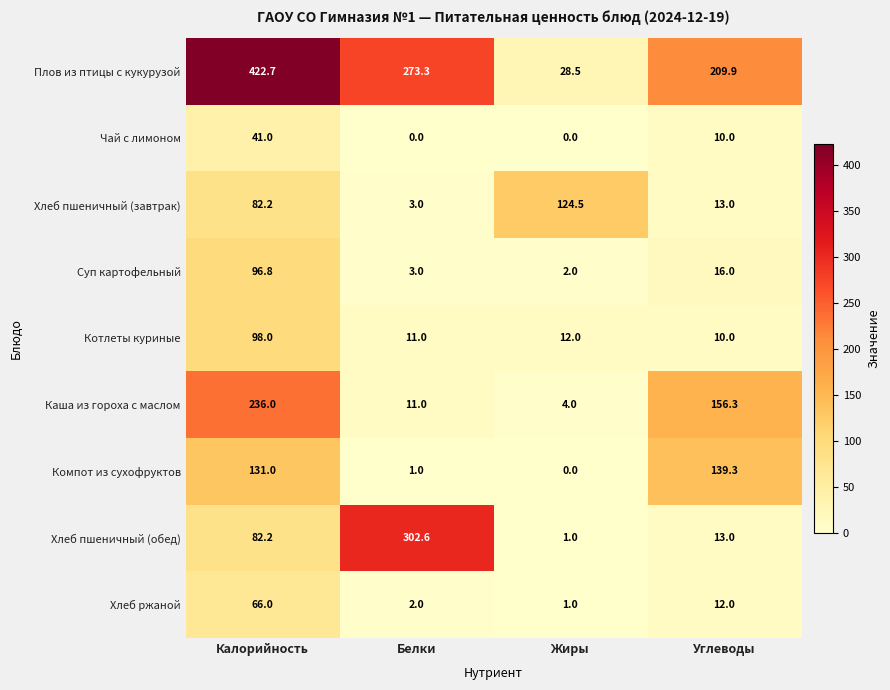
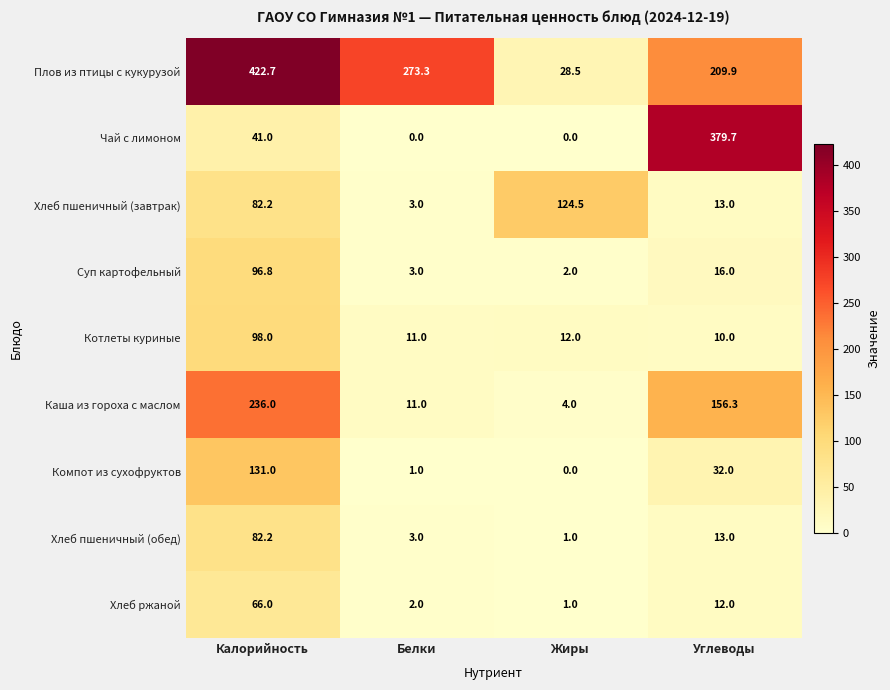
  {
    "Плов из птицы с кукурузой": {
      "Калорийность": 422.7,
      "Белки": 273.3,
      "Жиры": 28.5,
      "Углеводы": 209.9
    },
    "Чай с лимоном": {
      "Калорийность": 41.0,
      "Белки": 0.0,
      "Жиры": 0.0,
-     "Углеводы": 10.0
+     "Углеводы": 379.7
    },
    "Хлеб пшеничный (завтрак)": {
      "Калорийность": 82.2,
      "Белки": 3.0,
      "Жиры": 124.5,
      "Углеводы": 13.0
    },
    "Суп картофельный": {
      "Калорийность": 96.8,
      "Белки": 3.0,
      "Жиры": 2.0,
      "Углеводы": 16.0
    },
    "Котлеты куриные": {
      "Калорийность": 98.0,
      "Белки": 11.0,
      "Жиры": 12.0,
      "Углеводы": 10.0
    },
    "Каша из гороха с маслом": {
      "Калорийность": 236.0,
      "Белки": 11.0,
      "Жиры": 4.0,
      "Углеводы": 156.3
    },
    "Компот из сухофруктов": {
      "Калорийность": 131.0,
      "Белки": 1.0,
      "Жиры": 0.0,
-     "Углеводы": 139.3
+     "Углеводы": 32.0
    },
    "Хлеб пшеничный (обед)": {
      "Калорийность": 82.2,
-     "Белки": 302.6,
+     "Белки": 3.0,
      "Жиры": 1.0,
      "Углеводы": 13.0
    },
    "Хлеб ржаной": {
      "Калорийность": 66.0,
      "Белки": 2.0,
      "Жиры": 1.0,
      "Углеводы": 12.0
    }
  }
